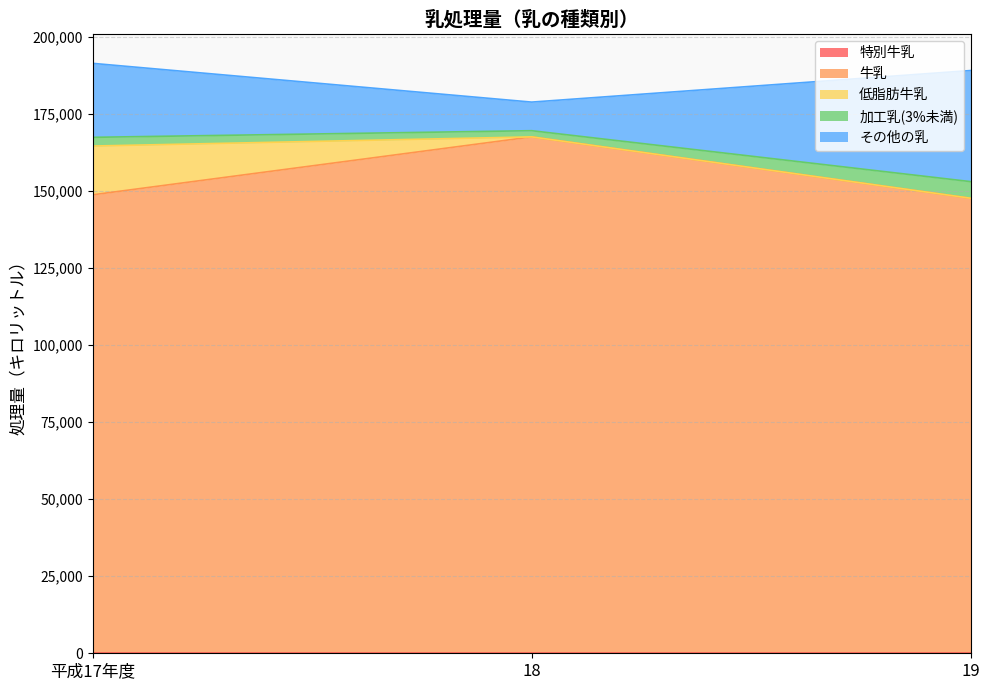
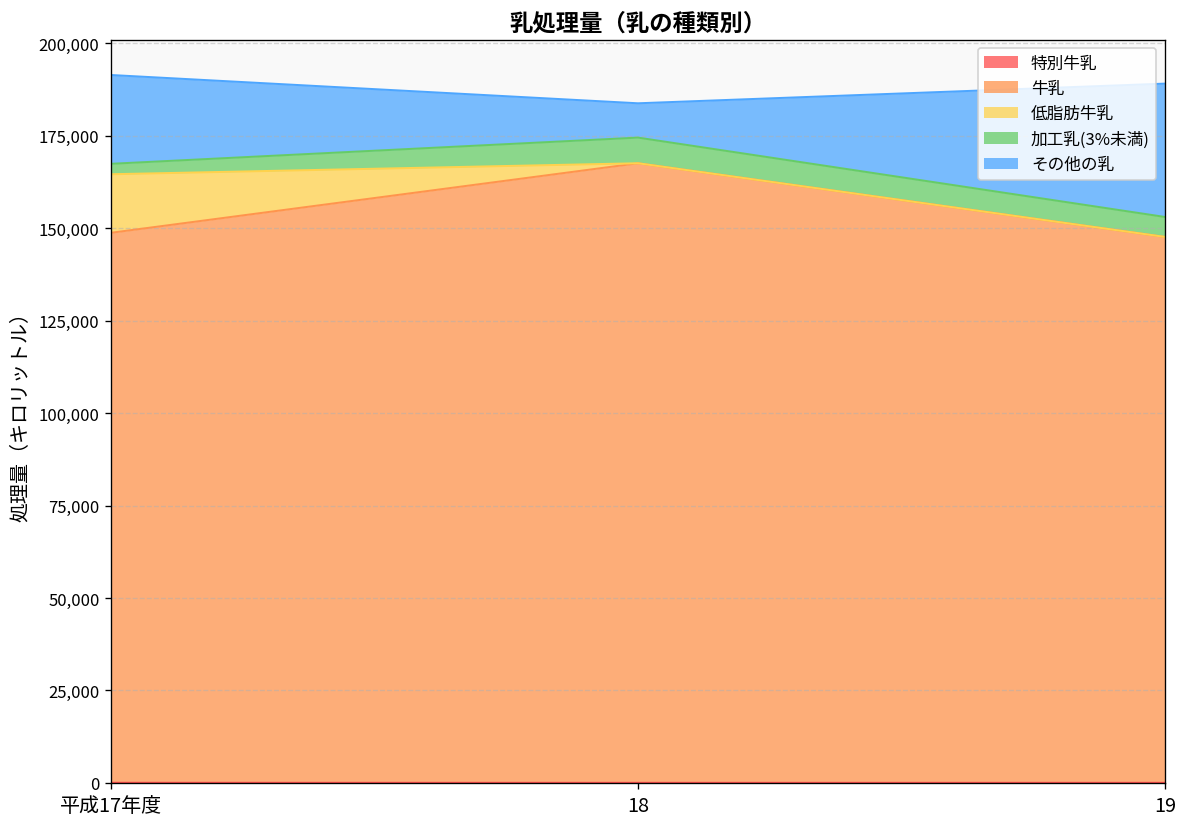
  {
    "特別牛乳": {
      "平成17年度": "0",
      "18": "0",
      "19": "0"
    },
    "牛乳": {
      "平成17年度": "149,000"
    },
    "低脂肪牛乳": {
      "平成17年度": "16,000"
    },
    "加工乳(3%未満)": {
      "平成17年度": "3,000",
-     "18": "2,000",
+     "18": "7,000",
      "19": "5,000"
    },
    "その他の乳": {
      "平成17年度": "24,000",
      "18": "9,000",
      "19": "36,000"
    }
  }
